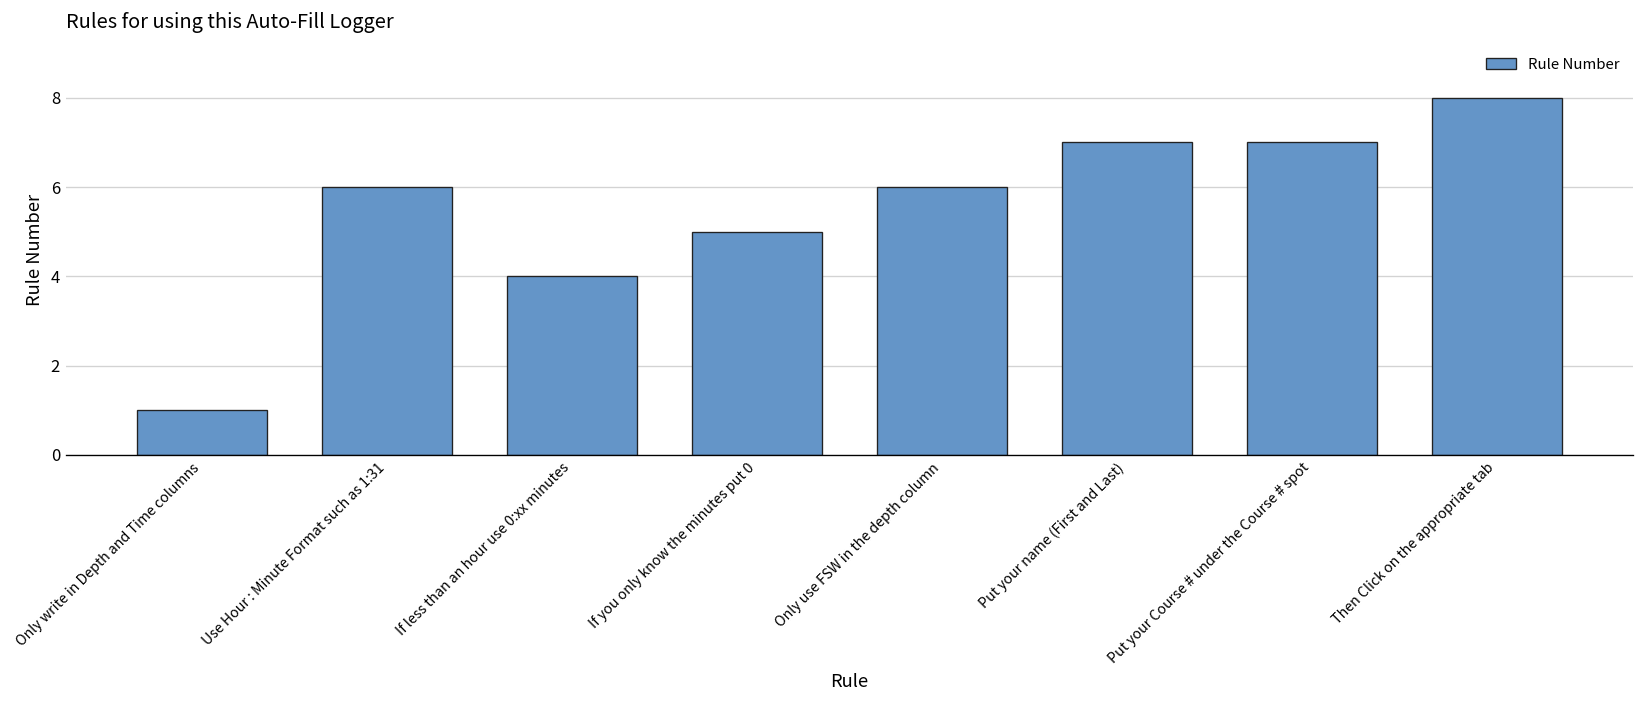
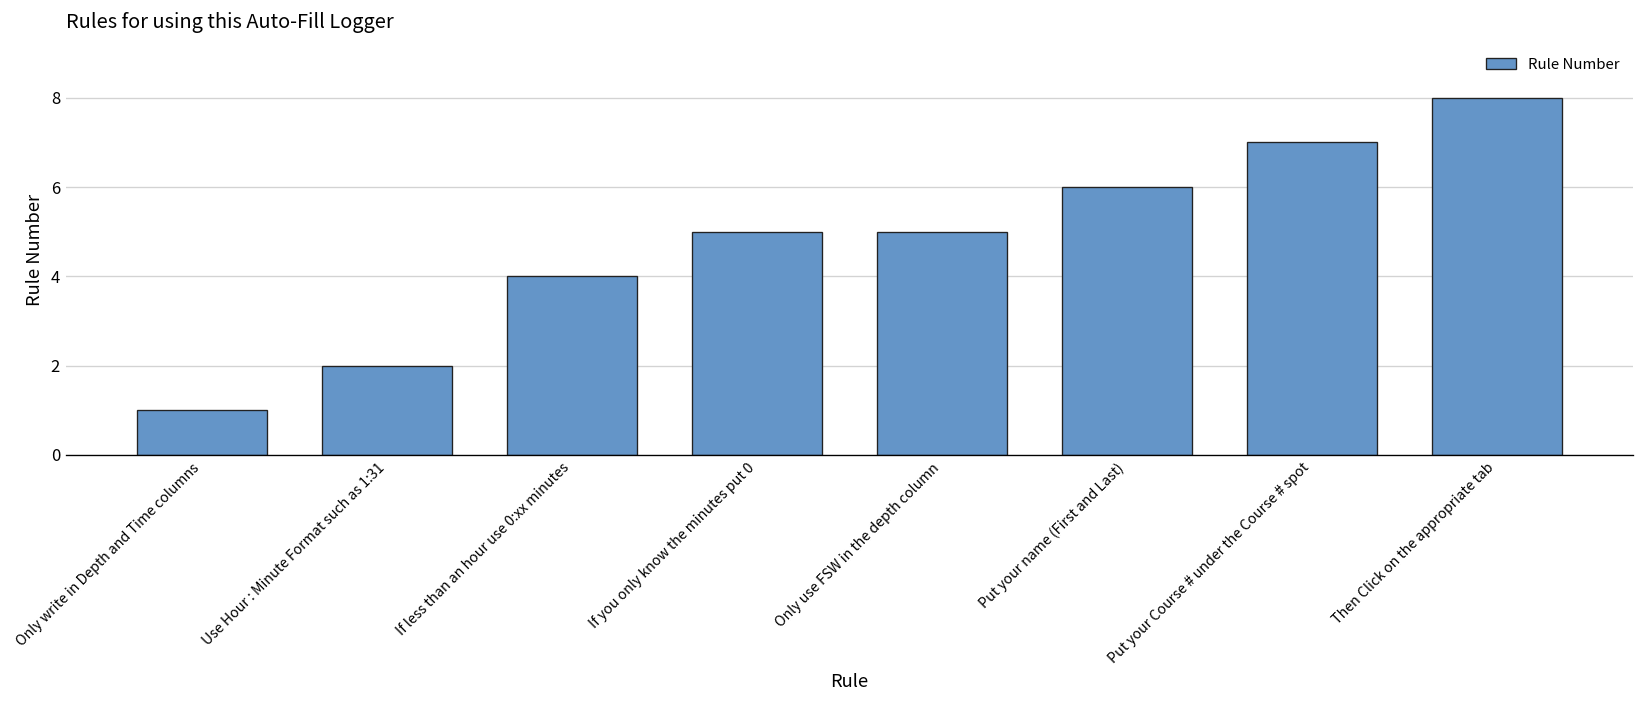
  {
    "Only write in Depth and Time columns": 1,
-   "Use Hour : Minute Format such as 1:31": 6,
+   "Use Hour : Minute Format such as 1:31": 2,
    "If less than an hour use 0:xx minutes": 4,
    "If you only know the minutes put 0": 5,
-   "Only use FSW in the depth column": 6,
-   "Put your name (First and Last)": 7,
+   "Only use FSW in the depth column": 5,
+   "Put your name (First and Last)": 6,
    "Put your Course # under the Course # spot": 7,
    "Then Click on the appropriate tab": 8
  }
